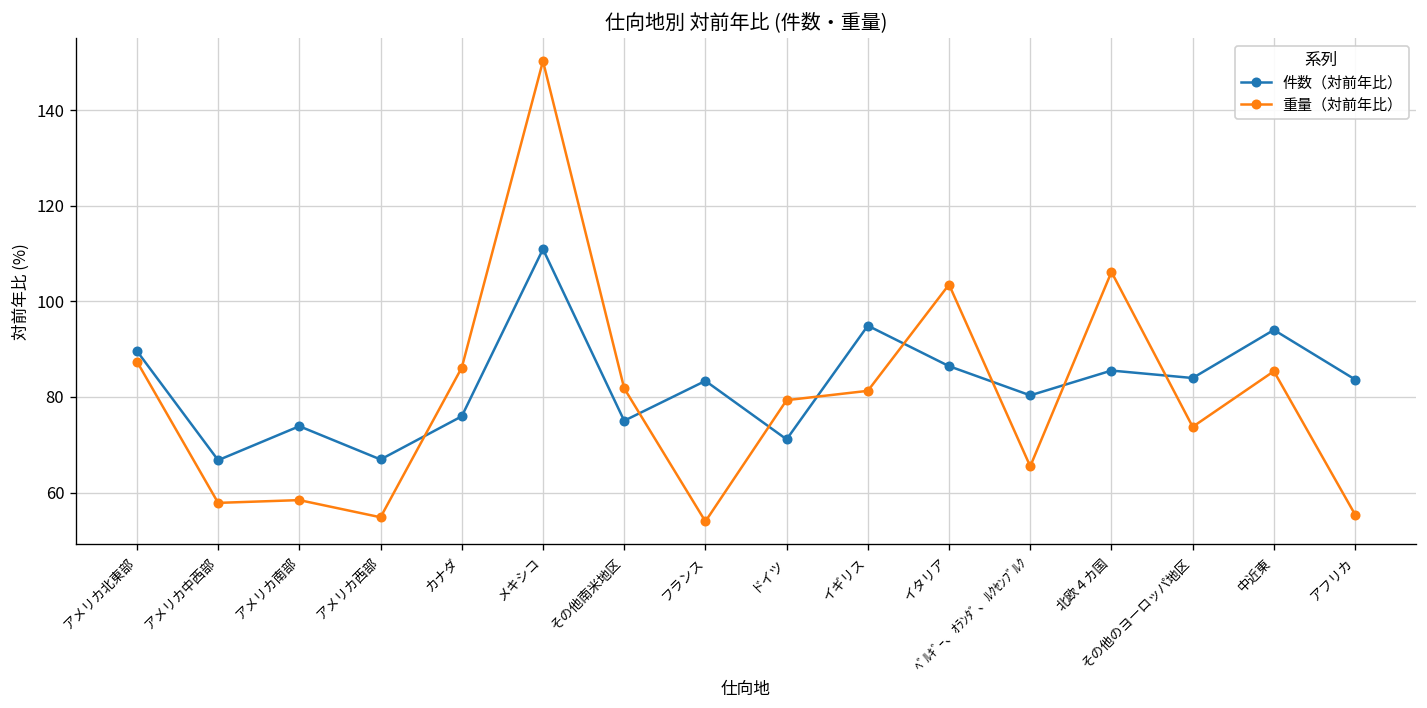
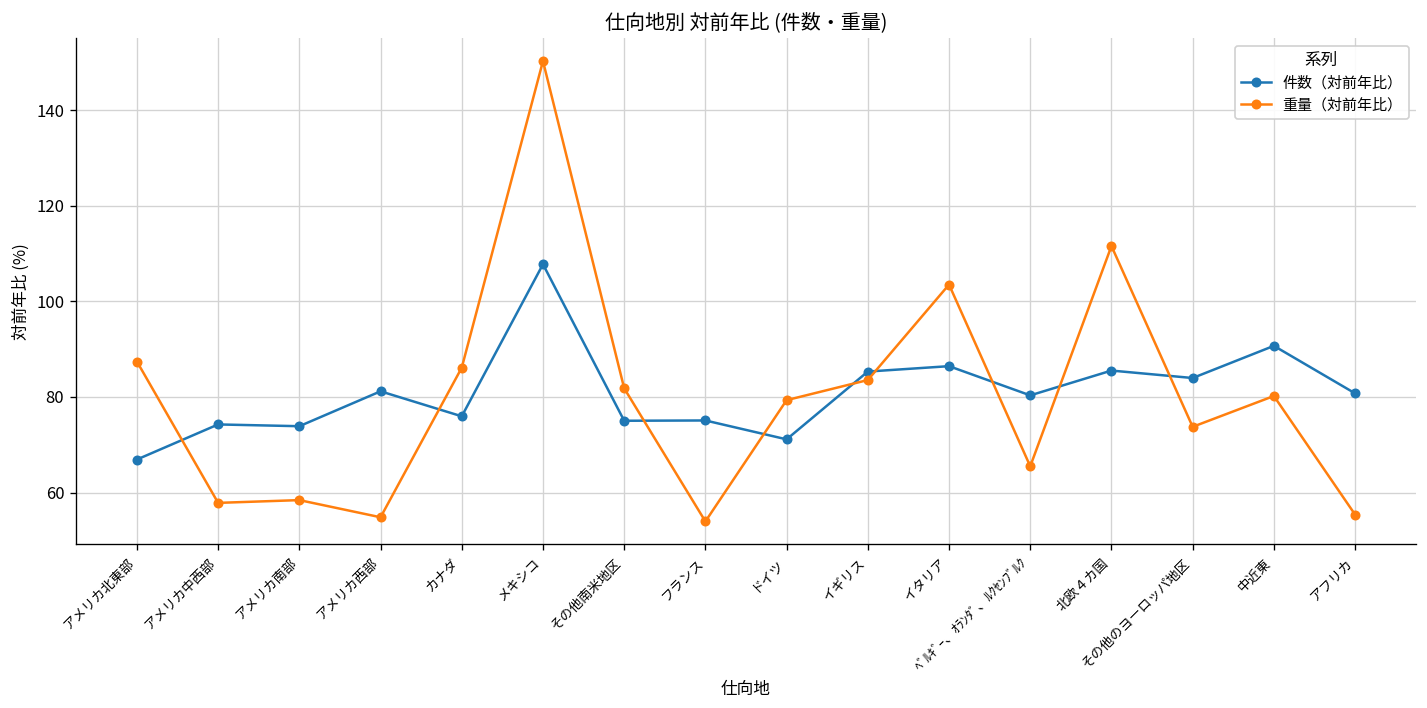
  {
    "件数（対前年比）": {
-     "アメリカ北東部": 90,
-     "アメリカ中西部": 67,
+     "アメリカ北東部": 67,
+     "アメリカ中西部": 74,
      "アメリカ南部": 74,
-     "アメリカ西部": 67,
+     "アメリカ西部": 81,
      "カナダ": 76,
-     "メキシコ": 111,
+     "メキシコ": 108,
      "その他南米地区": 75,
-     "フランス": 83,
+     "フランス": 75,
      "ドイツ": 71,
-     "イギリス": 95,
+     "イギリス": 85,
      "イタリア": 86,
      "ﾍﾞﾙｷﾞｰ、ｵﾗﾝﾀﾞ、ﾙｸｾﾝﾌﾞﾙｸ": 80,
      "北欧４カ国": 86,
      "その他のヨーロッパ地区": 84,
-     "中近東": 94,
-     "アフリカ": 84
+     "中近東": 91,
+     "アフリカ": 81
    },
    "重量（対前年比）": {
      "アメリカ北東部": 87,
      "アメリカ中西部": 58,
      "アメリカ南部": 58,
      "アメリカ西部": 55,
      "カナダ": 86,
      "メキシコ": 150,
      "その他南米地区": 82,
      "フランス": 54,
      "ドイツ": 79,
-     "イギリス": 81,
+     "イギリス": 84,
      "イタリア": 104,
      "ﾍﾞﾙｷﾞｰ、ｵﾗﾝﾀﾞ、ﾙｸｾﾝﾌﾞﾙｸ": 65,
-     "北欧４カ国": 106,
+     "北欧４カ国": 112,
      "その他のヨーロッパ地区": 74,
-     "中近東": 85,
+     "中近東": 80,
      "アフリカ": 55
    }
  }
